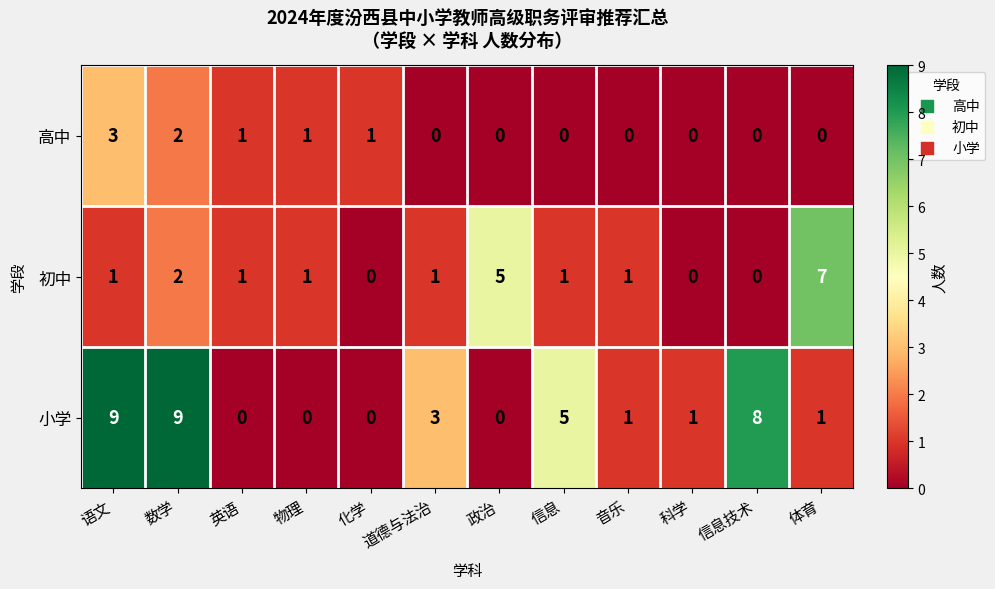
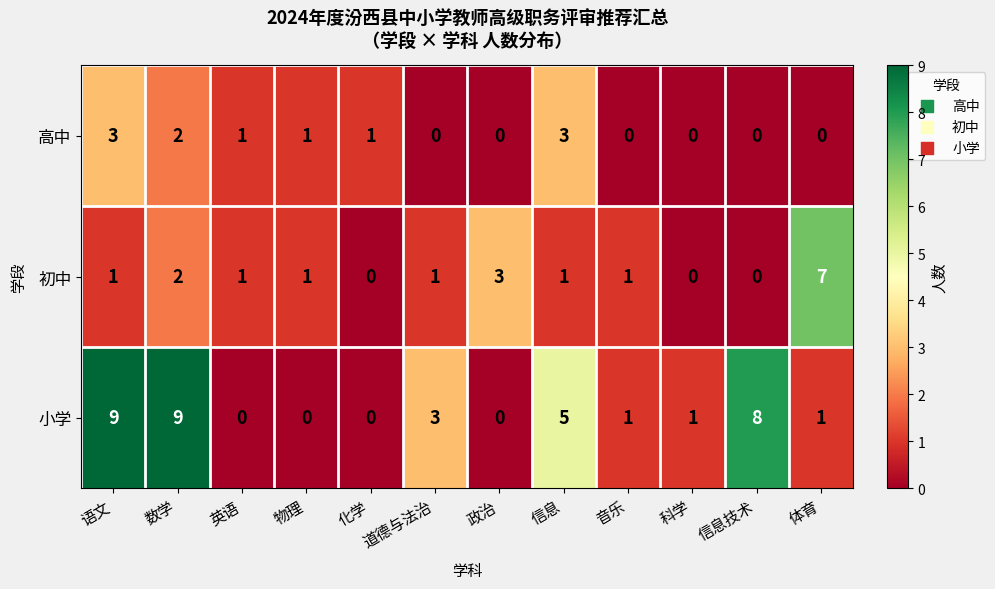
  {
    "高中": {
      "语文": 3,
      "数学": 2,
      "英语": 1,
      "物理": 1,
      "化学": 1,
      "道德与法治": 0,
      "政治": 0,
-     "信息": 0,
+     "信息": 3,
      "音乐": 0,
      "科学": 0,
      "信息技术": 0,
      "体育": 0
    },
    "初中": {
      "语文": 1,
      "数学": 2,
      "英语": 1,
      "物理": 1,
      "化学": 0,
      "道德与法治": 1,
-     "政治": 5,
+     "政治": 3,
      "信息": 1,
      "音乐": 1,
      "科学": 0,
      "信息技术": 0,
      "体育": 7
    },
    "小学": {
      "语文": 9,
      "数学": 9,
      "英语": 0,
      "物理": 0,
      "化学": 0,
      "道德与法治": 3,
      "政治": 0,
      "信息": 5,
      "音乐": 1,
      "科学": 1,
      "信息技术": 8,
      "体育": 1
    }
  }
